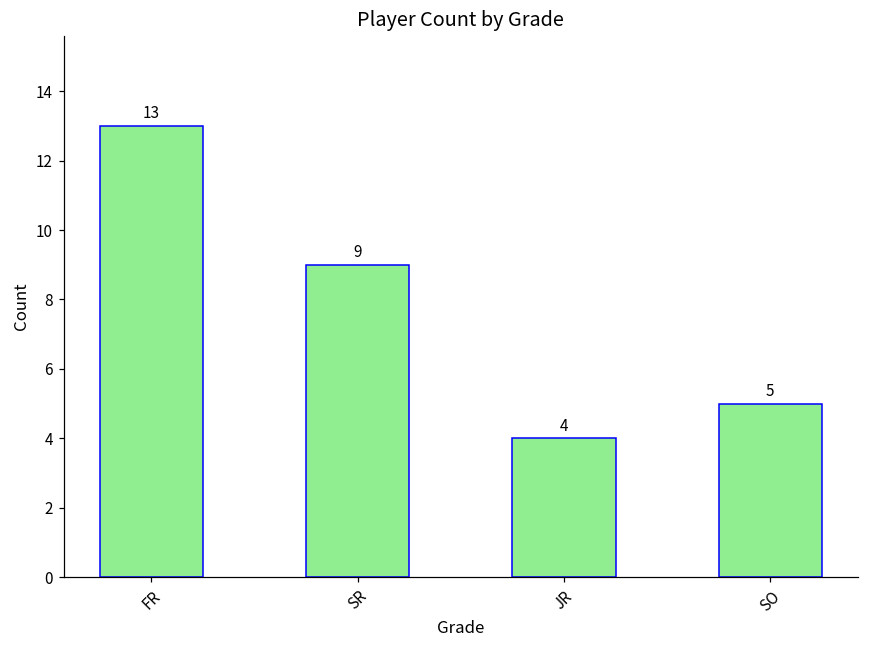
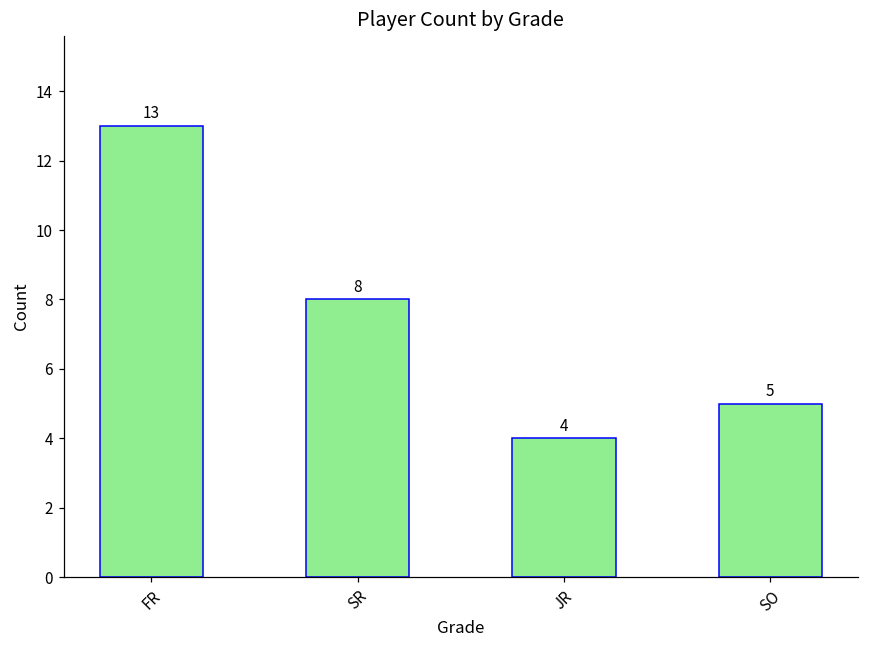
  {
    "FR": 13,
-   "SR": 9,
+   "SR": 8,
    "JR": 4,
    "SO": 5
  }
